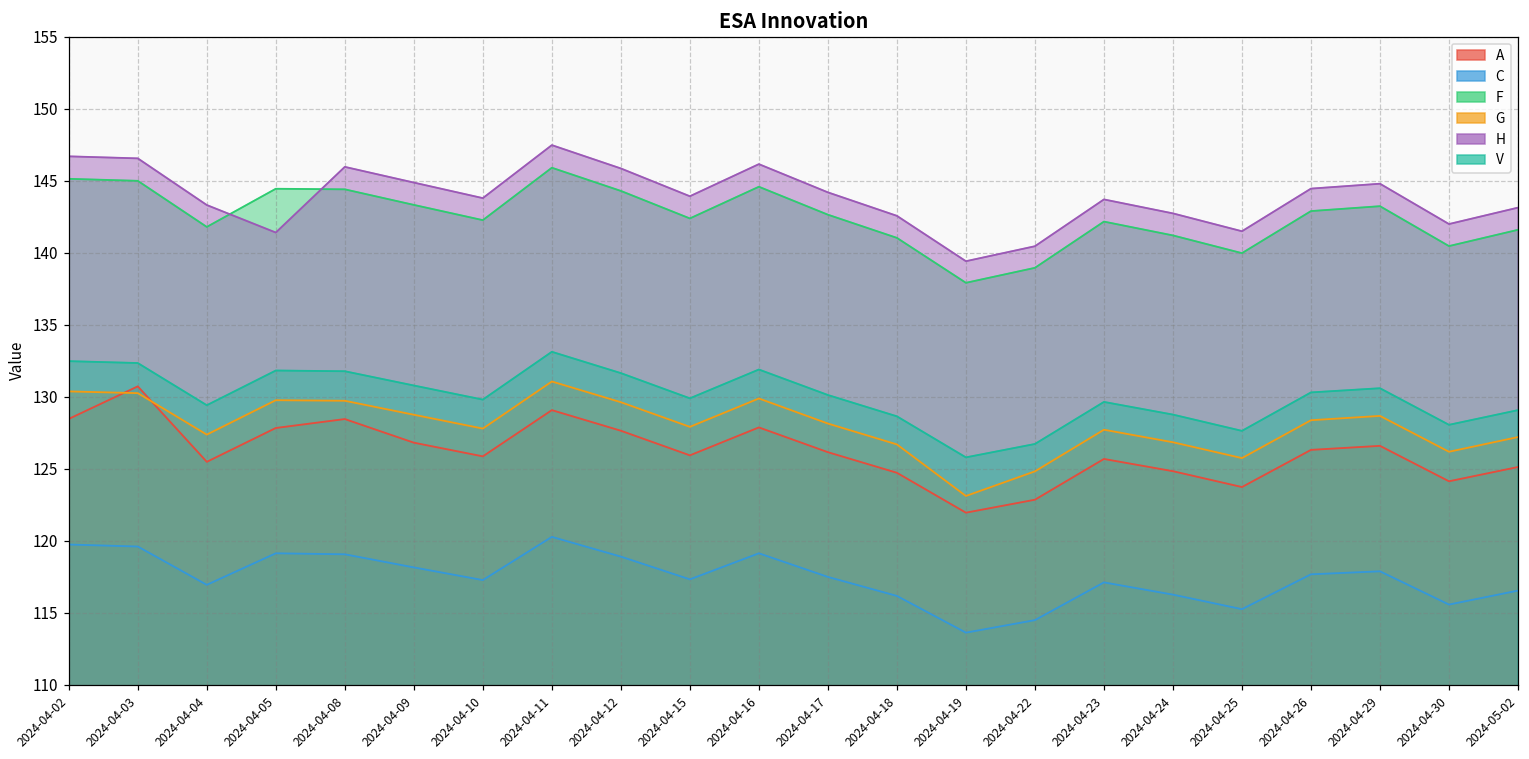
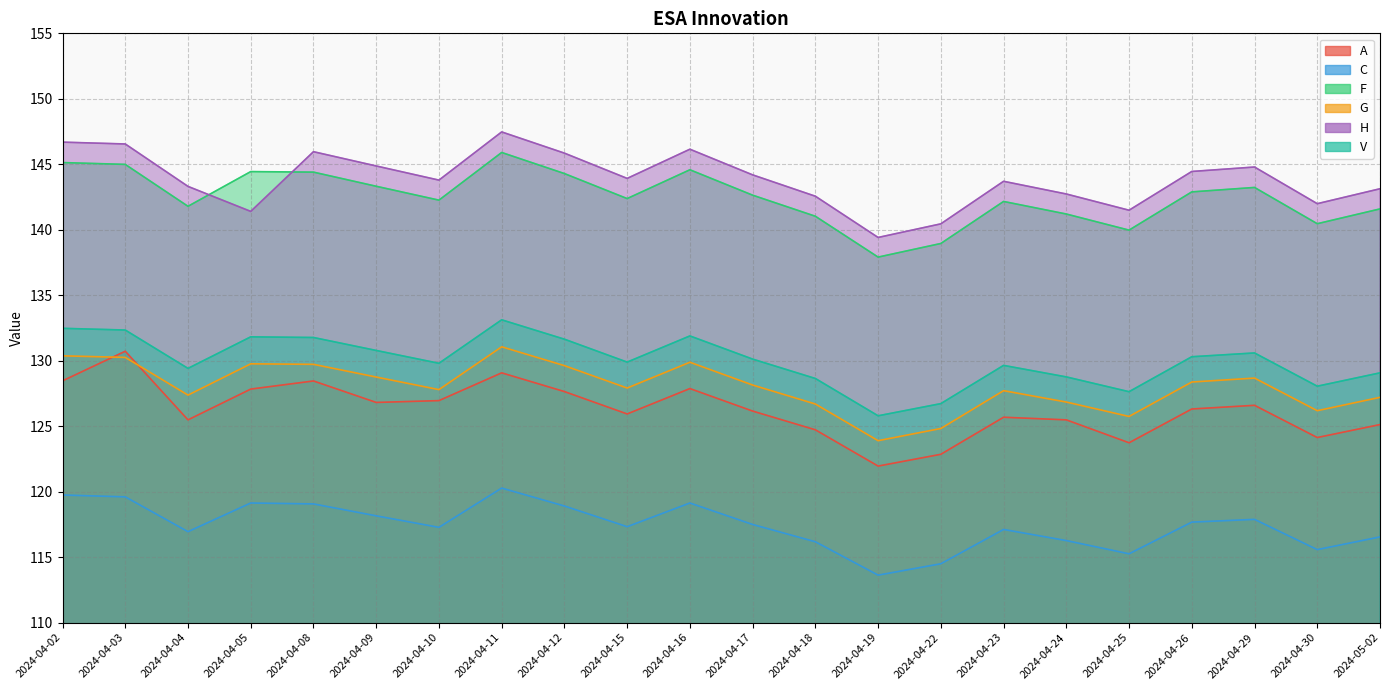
  {
    "A": {
      "2024-04-02": 128.5,
      "2024-04-03": 130.7,
      "2024-04-04": 125.5,
      "2024-04-05": 127.8,
      "2024-04-08": 128.5,
      "2024-04-09": 126.8,
-     "2024-04-10": 125.9,
+     "2024-04-10": 127.0,
      "2024-04-11": 129.1,
      "2024-04-12": 127.6,
      "2024-04-15": 125.9,
      "2024-04-16": 127.9,
      "2024-04-17": 126.2,
      "2024-04-18": 124.7,
      "2024-04-19": 122.0,
      "2024-04-22": 122.9,
      "2024-04-23": 125.7,
-     "2024-04-24": 124.8,
+     "2024-04-24": 125.5,
      "2024-04-25": 123.7,
      "2024-04-26": 126.3,
      "2024-04-29": 126.6,
      "2024-04-30": 124.1,
      "2024-05-02": 125.1
    },
    "G": {
      "2024-04-02": 130.4,
      "2024-04-03": 130.3,
      "2024-04-04": 127.4,
      "2024-04-05": 129.8,
      "2024-04-08": 129.7,
      "2024-04-09": 128.8,
      "2024-04-10": 127.8,
      "2024-04-11": 131.1,
      "2024-04-12": 129.6,
      "2024-04-15": 127.9,
      "2024-04-16": 129.9,
      "2024-04-17": 128.1,
      "2024-04-18": 126.7,
-     "2024-04-19": 123.1,
+     "2024-04-19": 123.9,
      "2024-04-22": 124.8,
      "2024-04-23": 127.7,
      "2024-04-24": 126.8,
      "2024-04-25": 125.7,
      "2024-04-26": 128.4,
      "2024-04-29": 128.7,
      "2024-04-30": 126.2,
      "2024-05-02": 127.2
    },
    "H": {
      "2024-04-02": 146.7,
      "2024-04-03": 146.6,
      "2024-04-04": 143.3,
      "2024-04-05": 141.4,
      "2024-04-08": 146.0,
      "2024-04-09": 144.9,
      "2024-04-10": 143.8,
      "2024-04-11": 147.5,
      "2024-04-12": 145.9,
      "2024-04-15": 143.9,
      "2024-04-16": 146.2,
      "2024-04-17": 144.2,
      "2024-04-18": 142.6,
      "2024-04-19": 139.4,
      "2024-04-22": 140.5,
      "2024-04-23": 143.7,
      "2024-04-24": 142.7,
      "2024-04-25": 141.5,
      "2024-04-26": 144.5,
      "2024-04-29": 144.8,
      "2024-04-30": 142.0,
      "2024-05-02": 143.1
    }
  }
